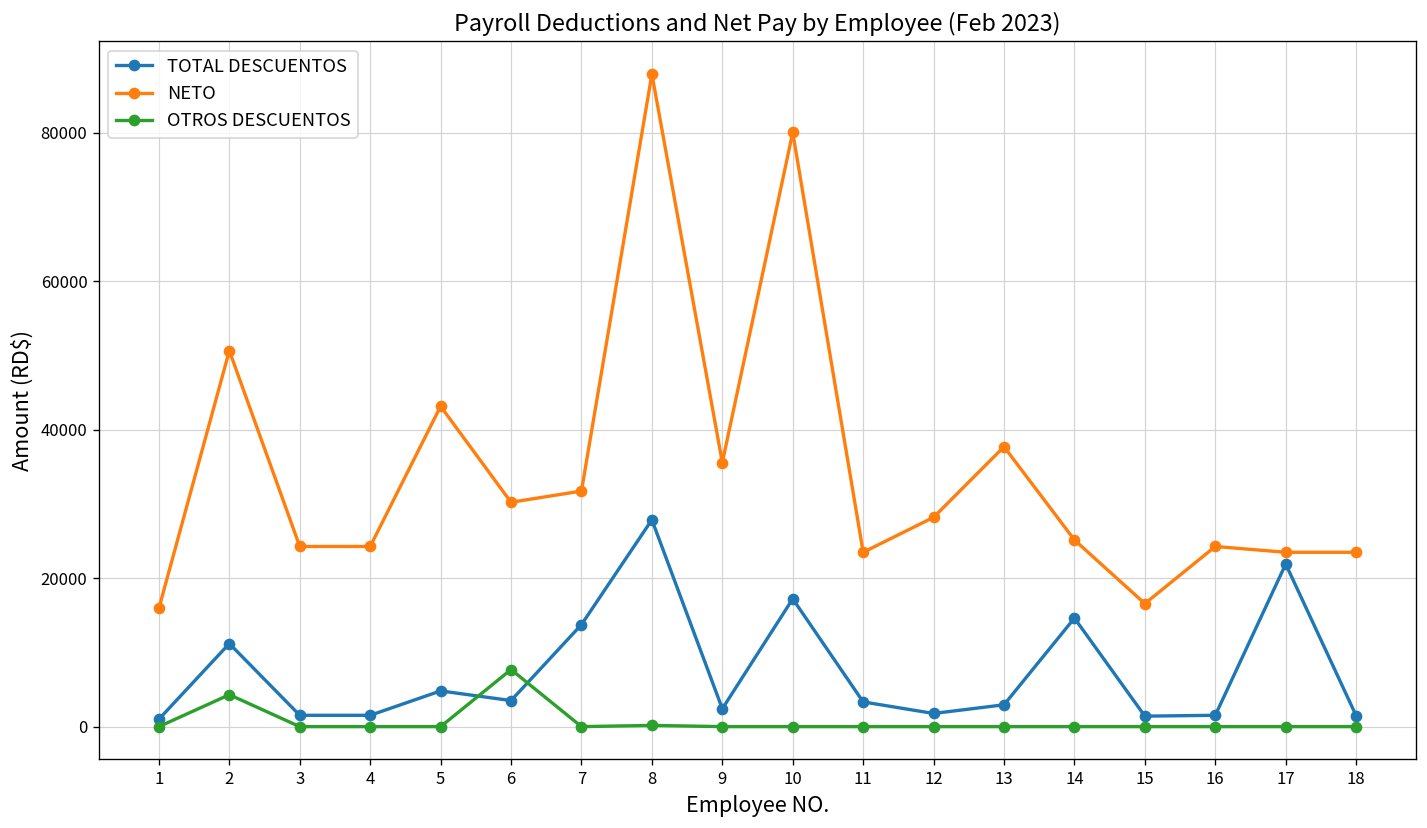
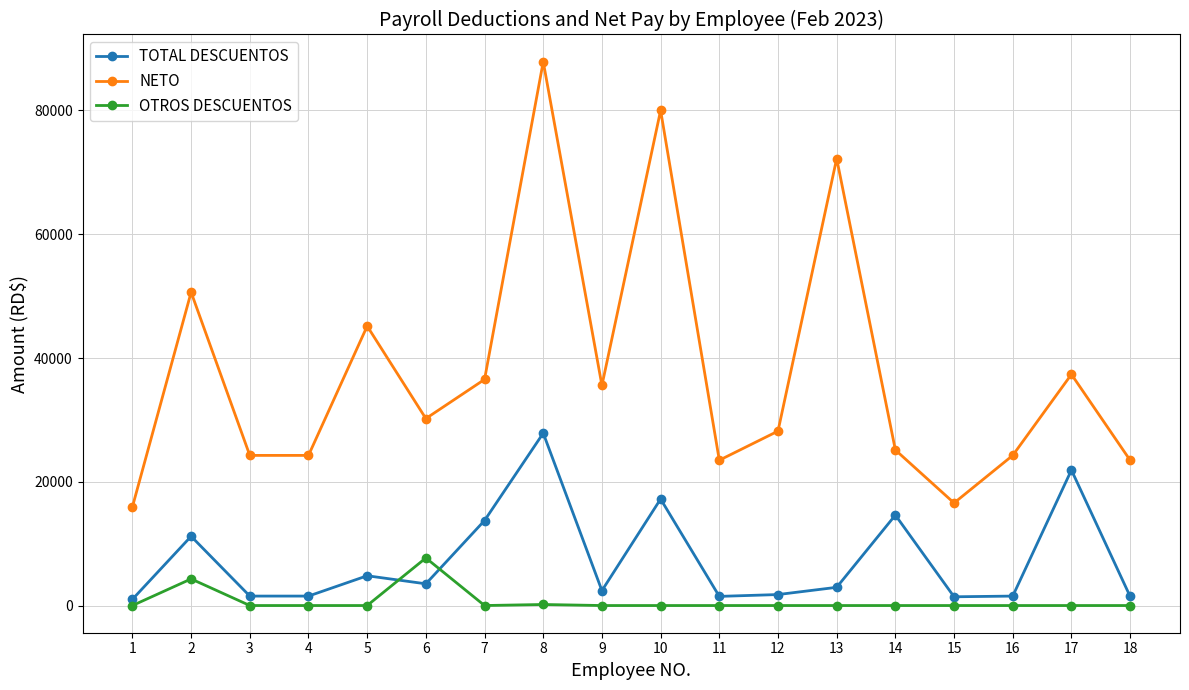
  {
    "TOTAL DESCUENTOS": {
      "1": 1000,
      "2": 11000,
      "3": 2000,
      "4": 2000,
      "5": 5000,
      "6": 4000,
      "7": 14000,
      "8": 28000,
      "9": 2000,
      "10": 17000,
-     "11": 3000,
+     "11": 2000,
      "12": 2000,
      "13": 3000,
      "14": 15000,
      "15": 1000,
      "16": 2000,
      "17": 22000,
      "18": 2000
    },
    "NETO": {
      "1": 16000,
      "2": 51000,
      "3": 24000,
      "4": 24000,
-     "5": 43000,
+     "5": 45000,
      "6": 30000,
-     "7": 32000,
+     "7": 37000,
      "8": 88000,
      "9": 36000,
      "10": 80000,
      "11": 23000,
      "12": 28000,
-     "13": 38000,
+     "13": 72000,
      "14": 25000,
      "15": 17000,
      "16": 24000,
-     "17": 23000,
+     "17": 37000,
      "18": 23000
    },
    "OTROS DESCUENTOS": {
      "1": 0,
      "2": 4000,
      "3": 0,
      "4": 0,
      "5": 0,
      "6": 8000,
      "7": 0,
      "8": 0,
      "9": 0,
      "10": 0,
      "11": 0,
      "12": 0,
      "13": 0,
      "14": 0,
      "15": 0,
      "16": 0,
      "17": 0,
      "18": 0
    }
  }
